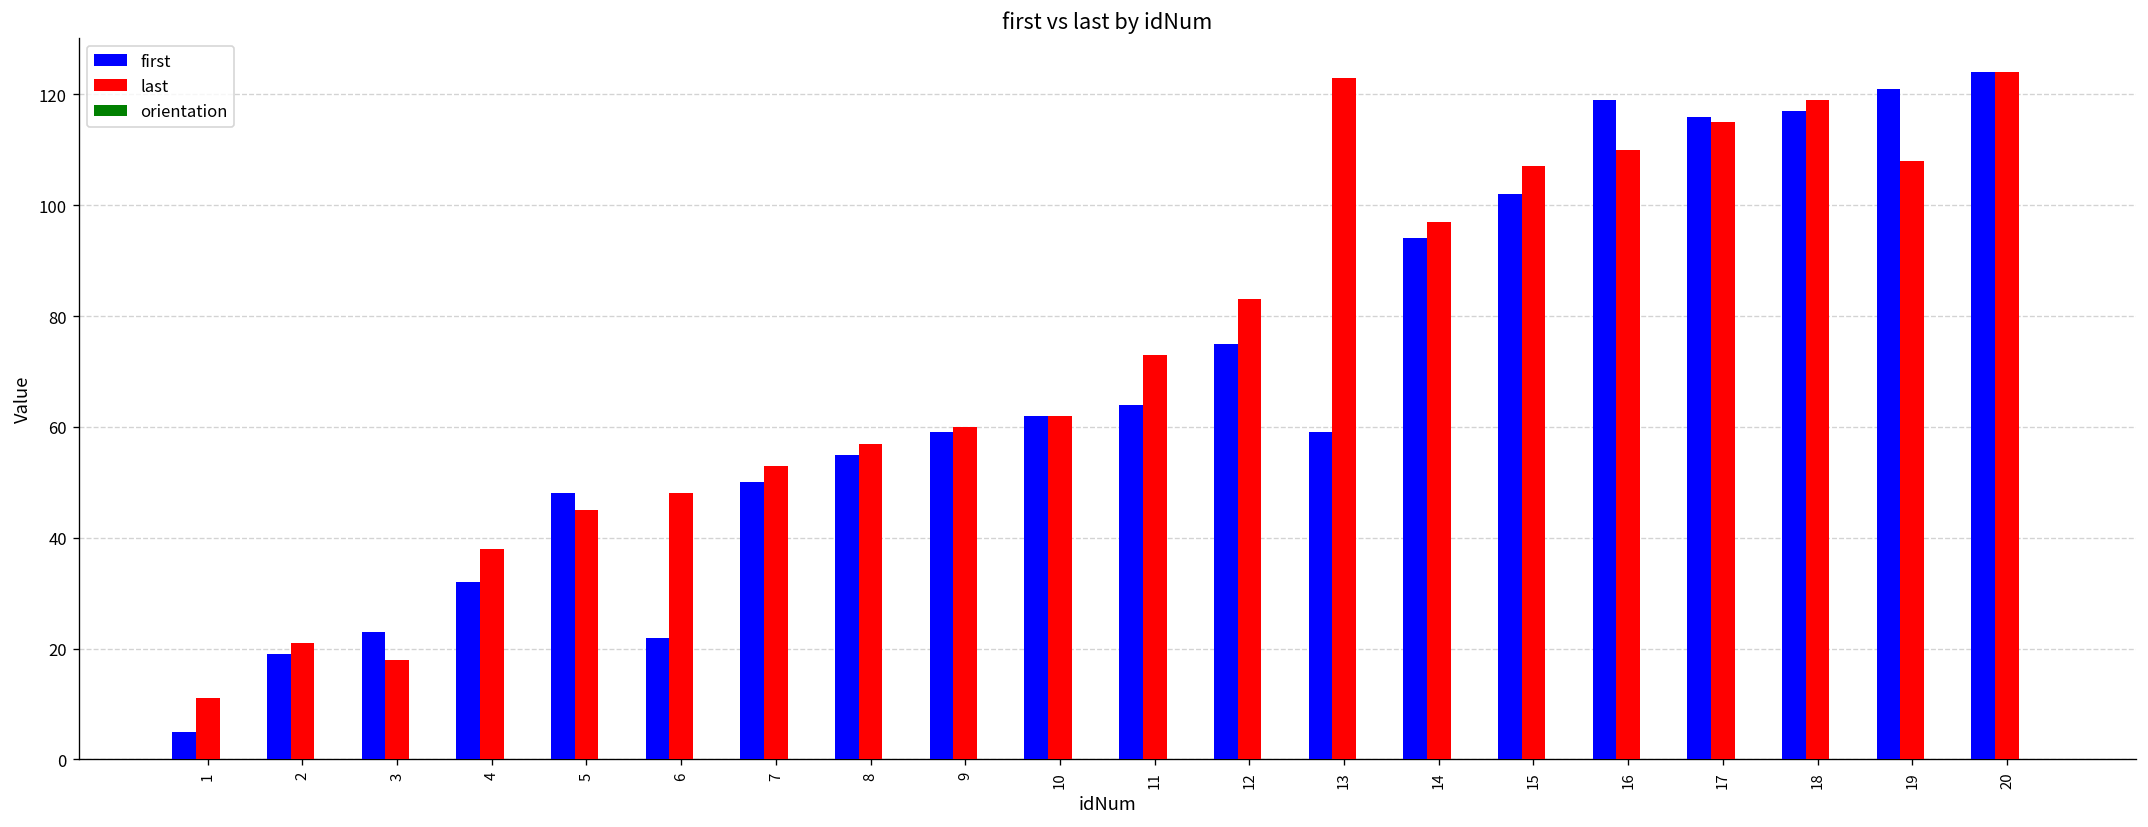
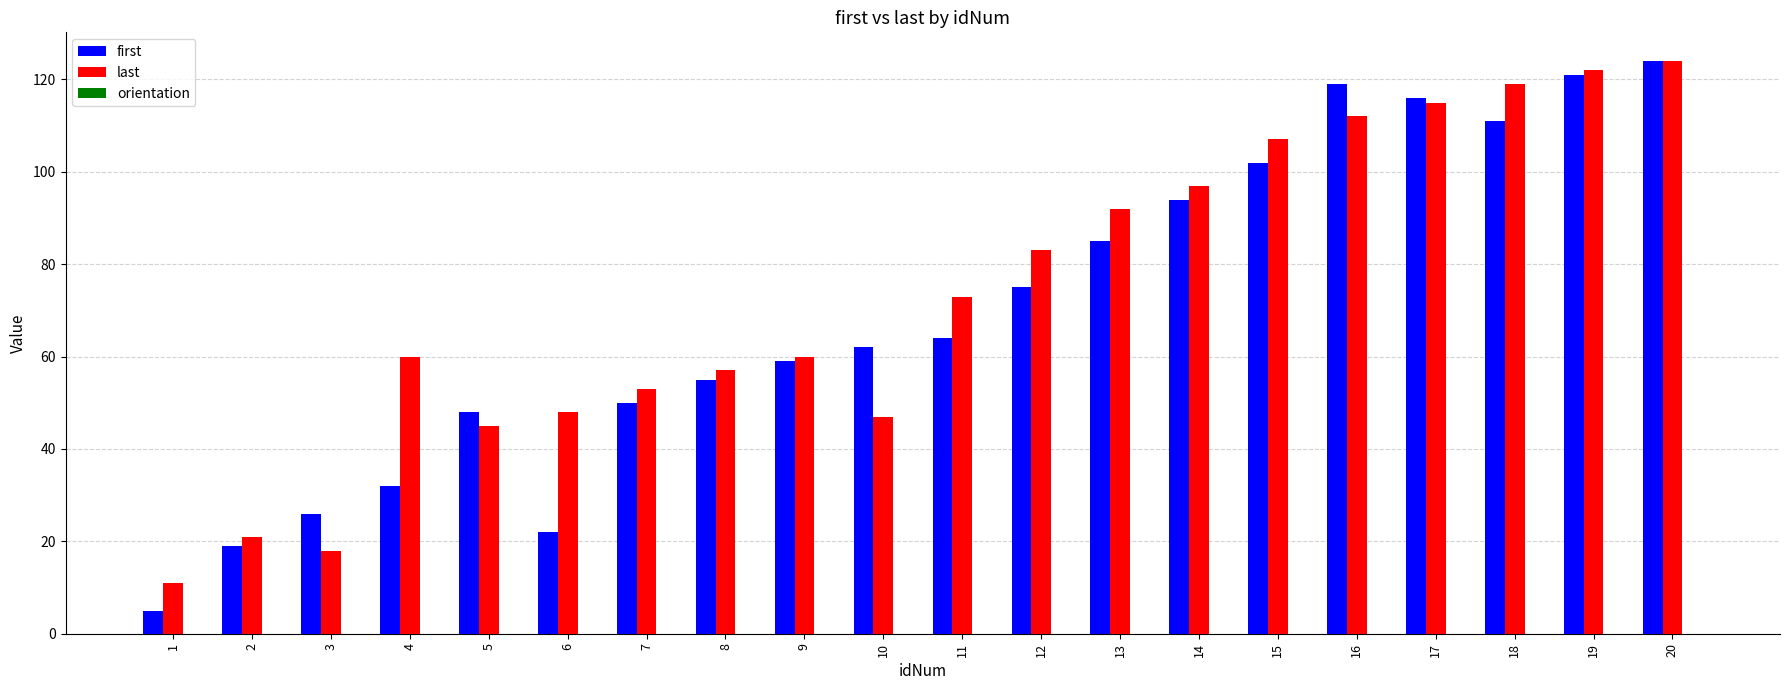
  {
    "first": {
      "1": 5,
      "2": 19,
-     "3": 23,
+     "3": 26,
      "4": 32,
      "5": 48,
      "6": 22,
      "7": 50,
      "8": 55,
      "9": 59,
      "10": 62,
      "11": 64,
      "12": 75,
-     "13": 59,
+     "13": 85,
      "14": 94,
      "15": 102,
      "16": 119,
      "17": 116,
-     "18": 117,
+     "18": 111,
      "19": 121,
      "20": 124
    },
    "last": {
      "1": 11,
      "2": 21,
      "3": 18,
-     "4": 38,
+     "4": 60,
      "5": 45,
      "6": 48,
      "7": 53,
      "8": 57,
      "9": 60,
-     "10": 62,
+     "10": 47,
      "11": 73,
      "12": 83,
-     "13": 123,
+     "13": 92,
      "14": 97,
      "15": 107,
-     "16": 110,
+     "16": 112,
      "17": 115,
      "18": 119,
-     "19": 108,
+     "19": 122,
      "20": 124
    },
    "orientation": {
      "1": 0,
      "2": 0,
      "3": 0,
      "4": 0,
      "5": 0,
      "6": 0,
      "7": 0,
      "8": 0,
      "9": 0,
      "10": 0,
      "11": 0,
      "12": 0,
      "13": 0,
      "14": 0,
      "15": 0,
      "16": 0,
      "17": 0,
      "18": 0,
      "19": 0,
      "20": 0
    }
  }
